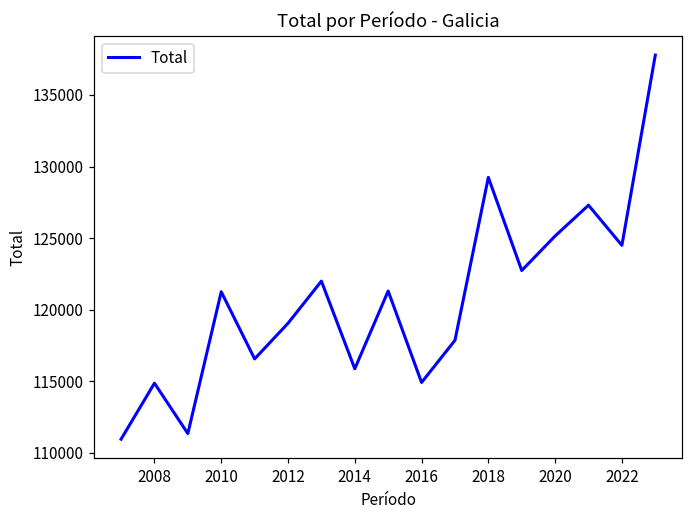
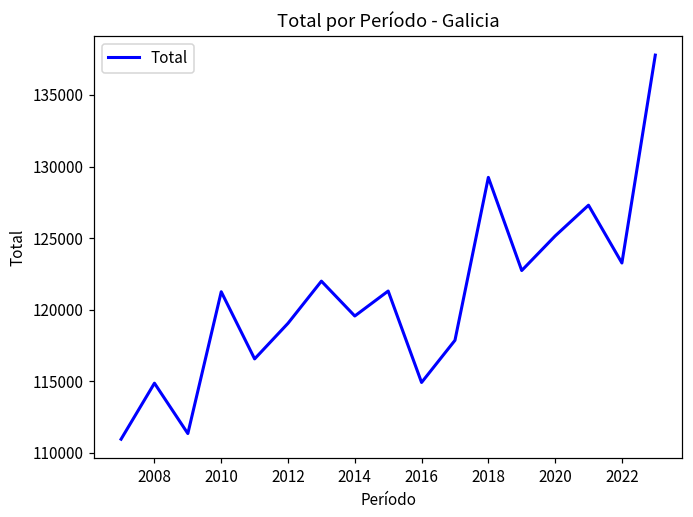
  {
    "2008": 114900,
    "2010": 121200,
    "2012": 119000,
-   "2014": 115900,
+   "2014": 119600,
    "2016": 114900,
    "2018": 129200,
    "2020": 125100,
-   "2022": 124500
+   "2022": 123300
  }
